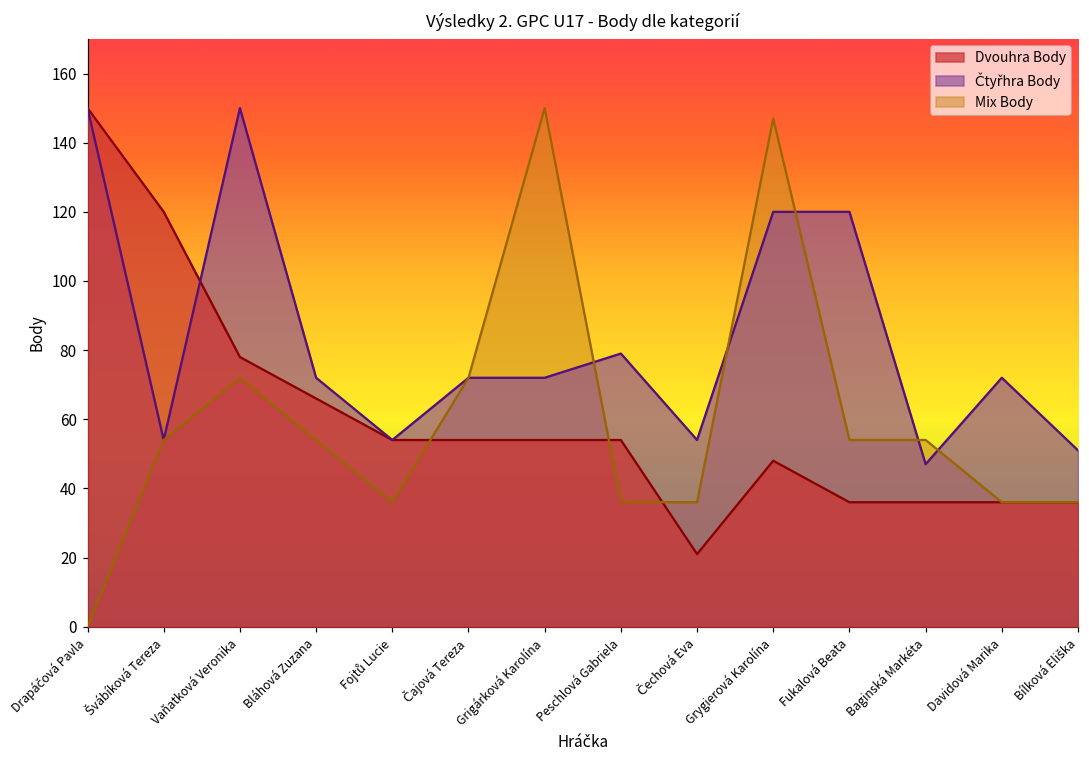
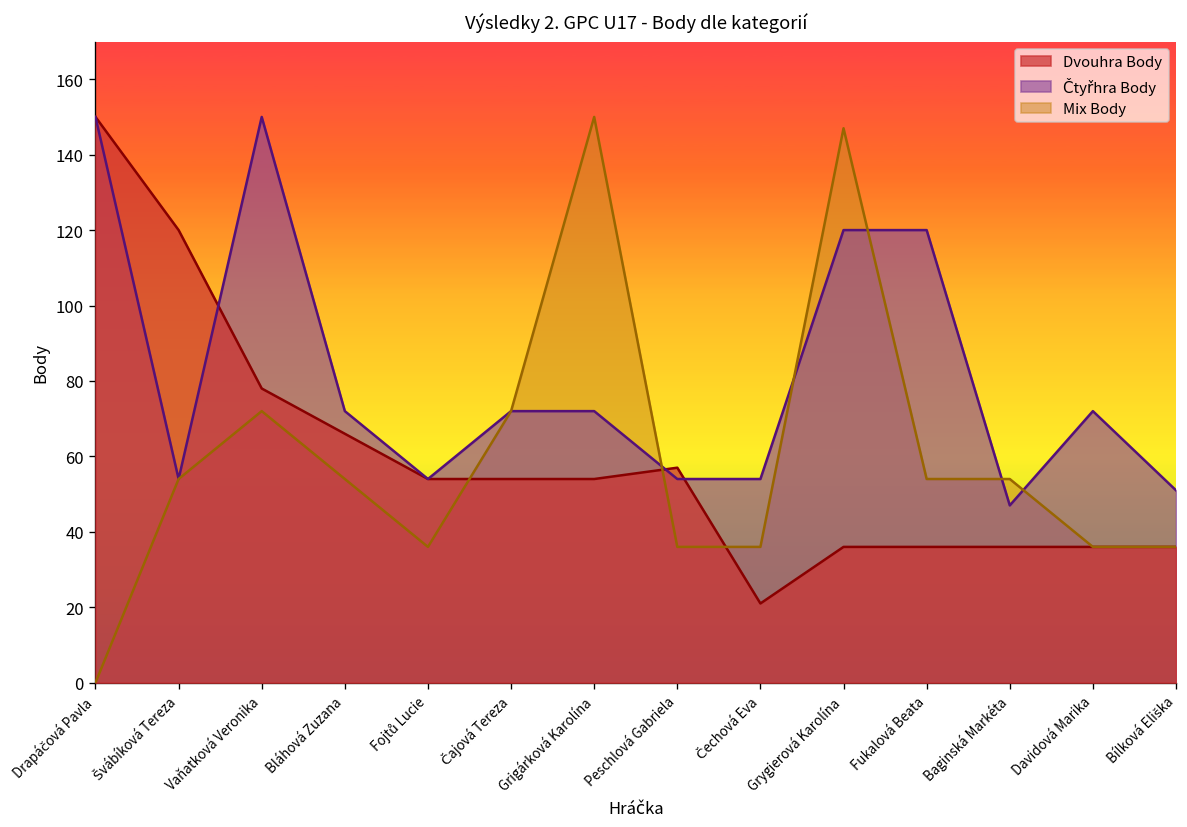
  {
    "Dvouhra Body": {
      "Švábíková Tereza": 120,
      "Vaňatková Veronika": 78,
      "Bláhová Zuzana": 66,
      "Čajová Tereza": 54,
      "Grigárková Karolína": 54,
-     "Peschlová Gabriela": 54,
+     "Peschlová Gabriela": 57,
      "Čechová Eva": 21,
-     "Grygierová Karolína": 48,
+     "Grygierová Karolína": 36,
      "Fukalová Beata": 36,
      "Baginská Markéta": 36
    },
    "Čtyřhra Body": {
      "Vaňatková Veronika": 150,
      "Bláhová Zuzana": 72,
      "Grigárková Karolína": 72,
-     "Peschlová Gabriela": 79,
+     "Peschlová Gabriela": 54,
      "Čechová Eva": 54,
      "Grygierová Karolína": 120,
      "Fukalová Beata": 120,
      "Baginská Markéta": 47,
      "Davidová Marika": 72,
      "Bílková Eliška": 51
    },
    "Mix Body": {
      "Drapáčová Pavla": 0,
      "Vaňatková Veronika": 72,
      "Bláhová Zuzana": 54,
      "Fojtů Lucie": 36,
      "Grigárková Karolína": 150,
      "Peschlová Gabriela": 36,
      "Čechová Eva": 36,
      "Grygierová Karolína": 147,
      "Fukalová Beata": 54,
      "Baginská Markéta": 54
    }
  }
